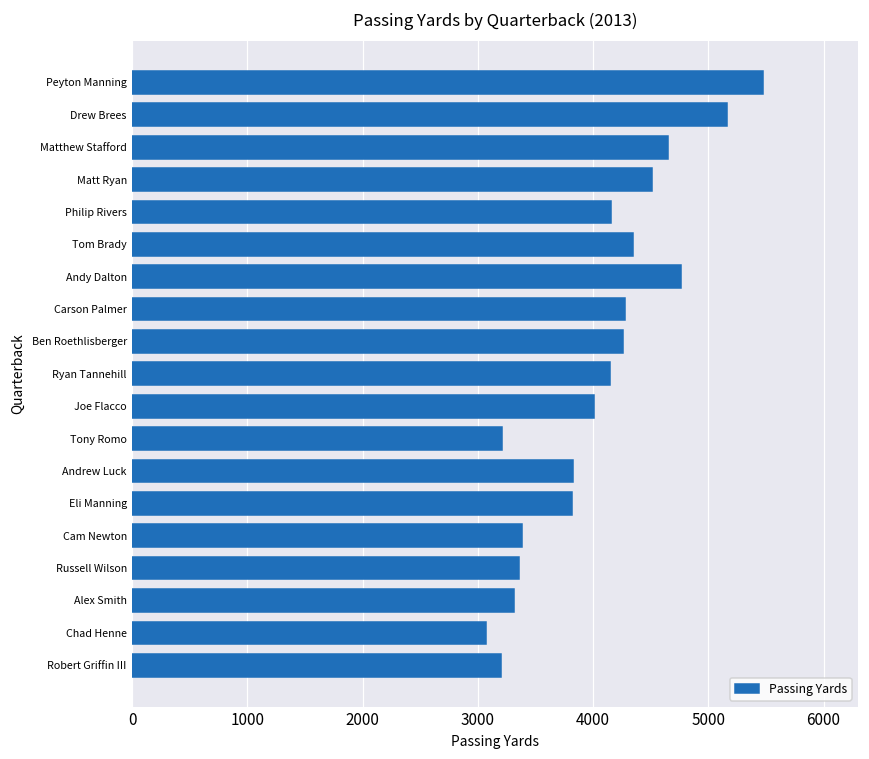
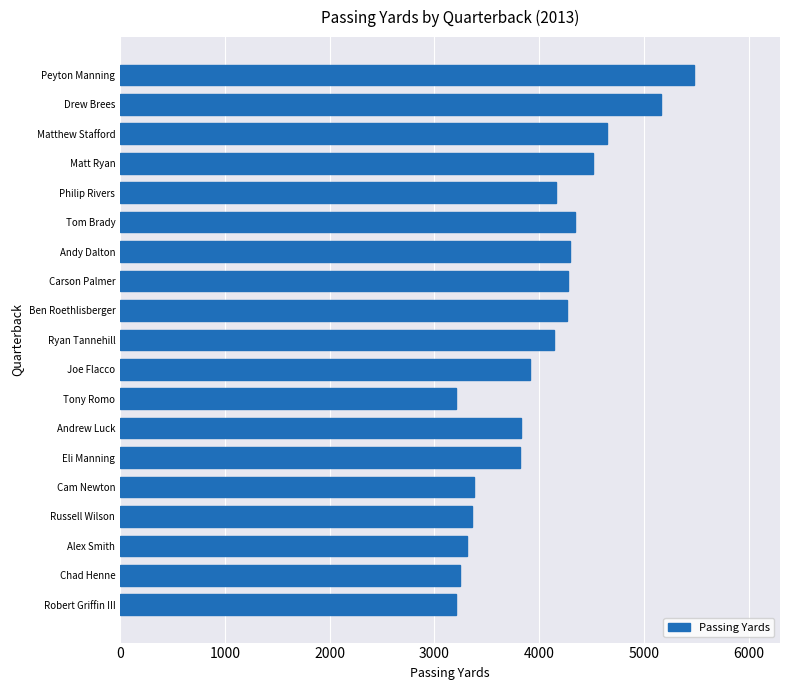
  {
    "Peyton Manning": 5480,
    "Drew Brees": 5160,
    "Matthew Stafford": 4650,
    "Matt Ryan": 4520,
    "Philip Rivers": 4160,
    "Tom Brady": 4340,
-   "Andy Dalton": 4760,
+   "Andy Dalton": 4290,
    "Carson Palmer": 4270,
    "Ben Roethlisberger": 4260,
    "Ryan Tannehill": 4150,
-   "Joe Flacco": 4010,
+   "Joe Flacco": 3910,
    "Tony Romo": 3210,
    "Andrew Luck": 3820,
    "Eli Manning": 3820,
    "Cam Newton": 3380,
    "Russell Wilson": 3360,
    "Alex Smith": 3310,
-   "Chad Henne": 3070,
+   "Chad Henne": 3240,
    "Robert Griffin III": 3200
  }
